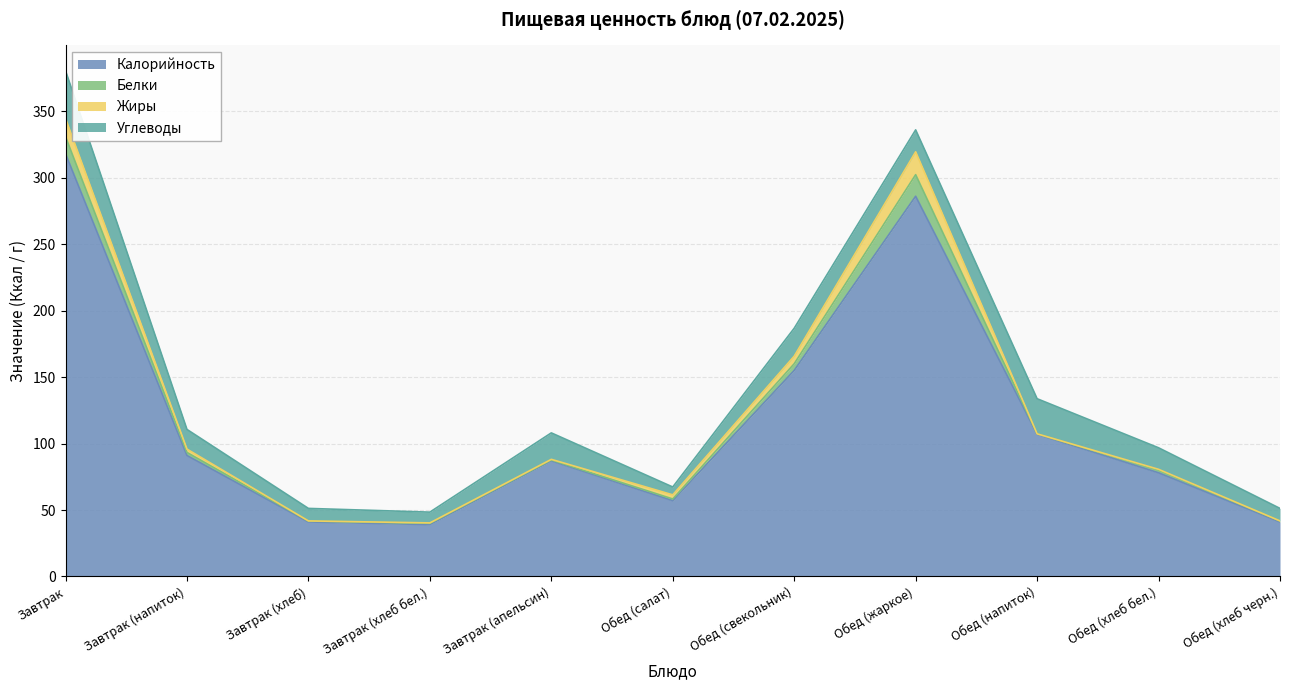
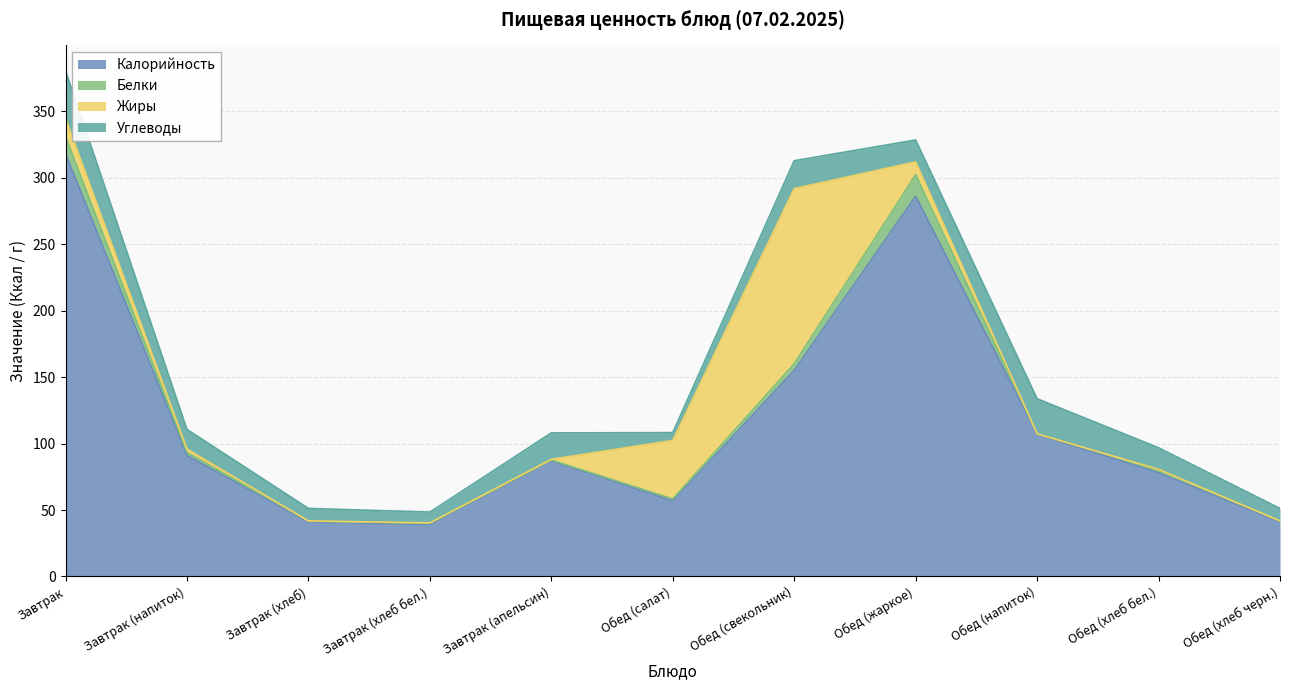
  {
    "Жиры": {
      "Завтрак": 14,
      "Завтрак (напиток)": 3,
-     "Обед (салат)": 3,
-     "Обед (свекольник)": 6,
-     "Обед (жаркое)": 17
+     "Обед (салат)": 44,
+     "Обед (свекольник)": 132,
+     "Обед (жаркое)": 10
    }
  }
